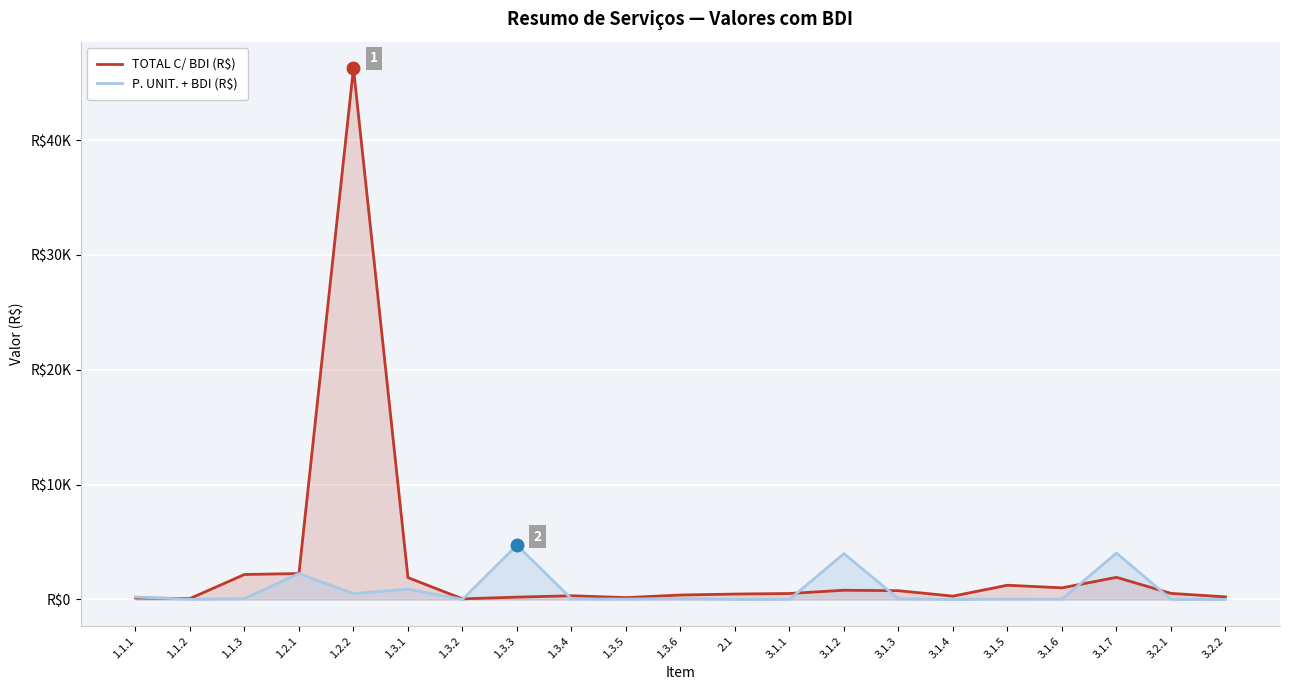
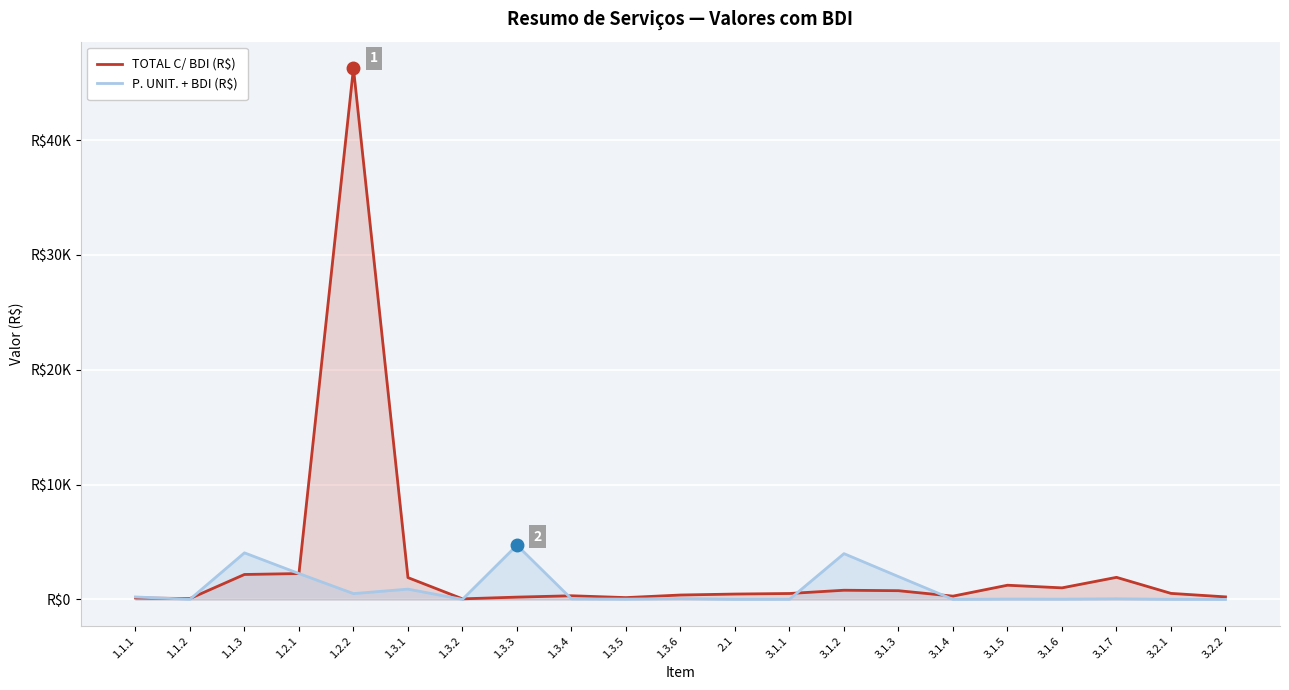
  {
    "P. UNIT. + BDI (R$)": {
-     "1.1.3": "R$100",
+     "1.1.3": "R$4100",
      "1.2.2": "R$500",
      "1.3.1": "R$900",
      "1.3.4": "R$100",
      "1.3.6": "R$100",
      "2.1": "R$0",
      "3.1.1": "R$0",
      "3.1.2": "R$4000",
-     "3.1.3": "R$100",
+     "3.1.3": "R$2000",
      "3.1.4": "R$0",
      "3.1.5": "R$0",
      "3.1.6": "R$0",
-     "3.1.7": "R$4000",
+     "3.1.7": "R$100",
      "3.2.1": "R$0"
    }
  }
